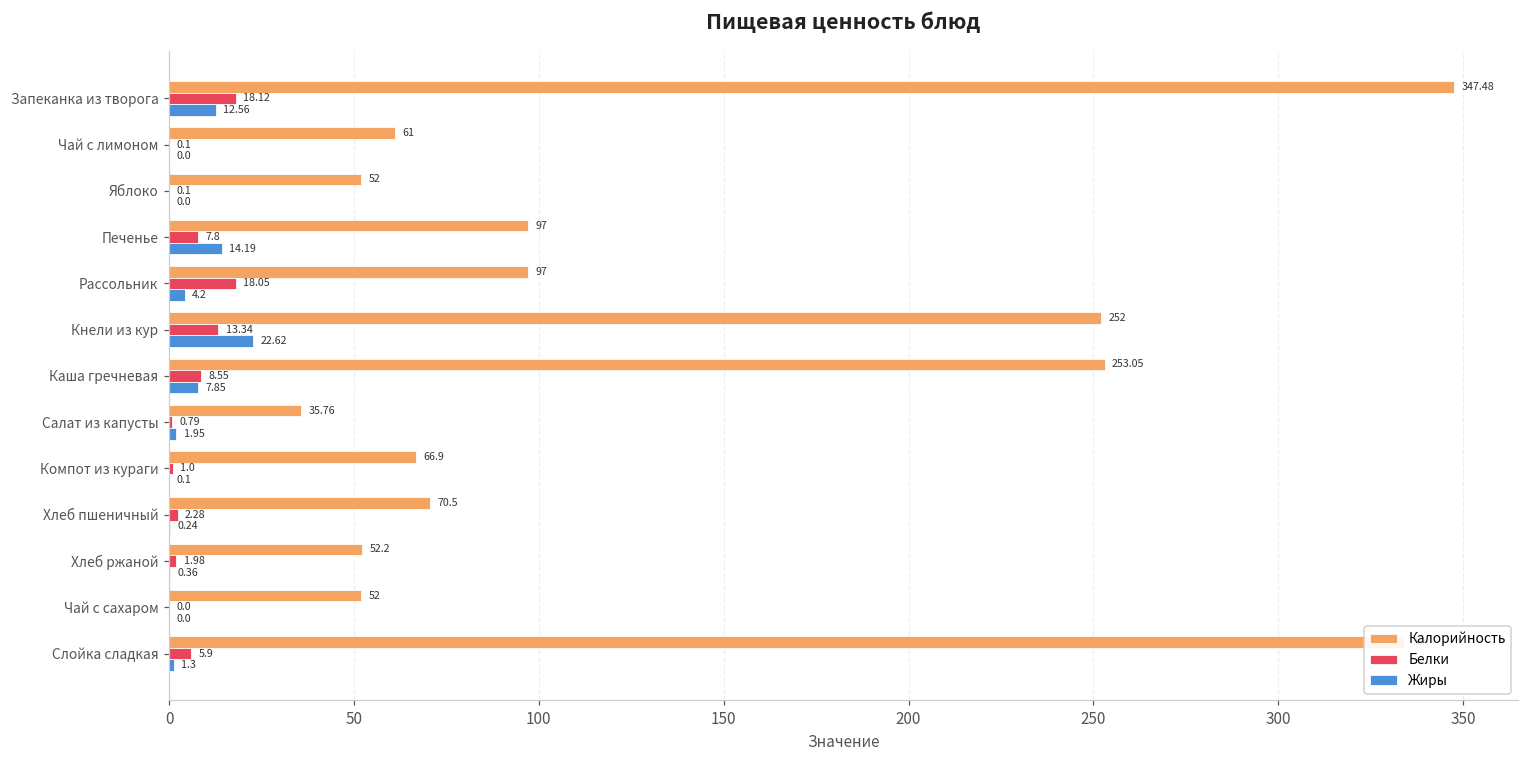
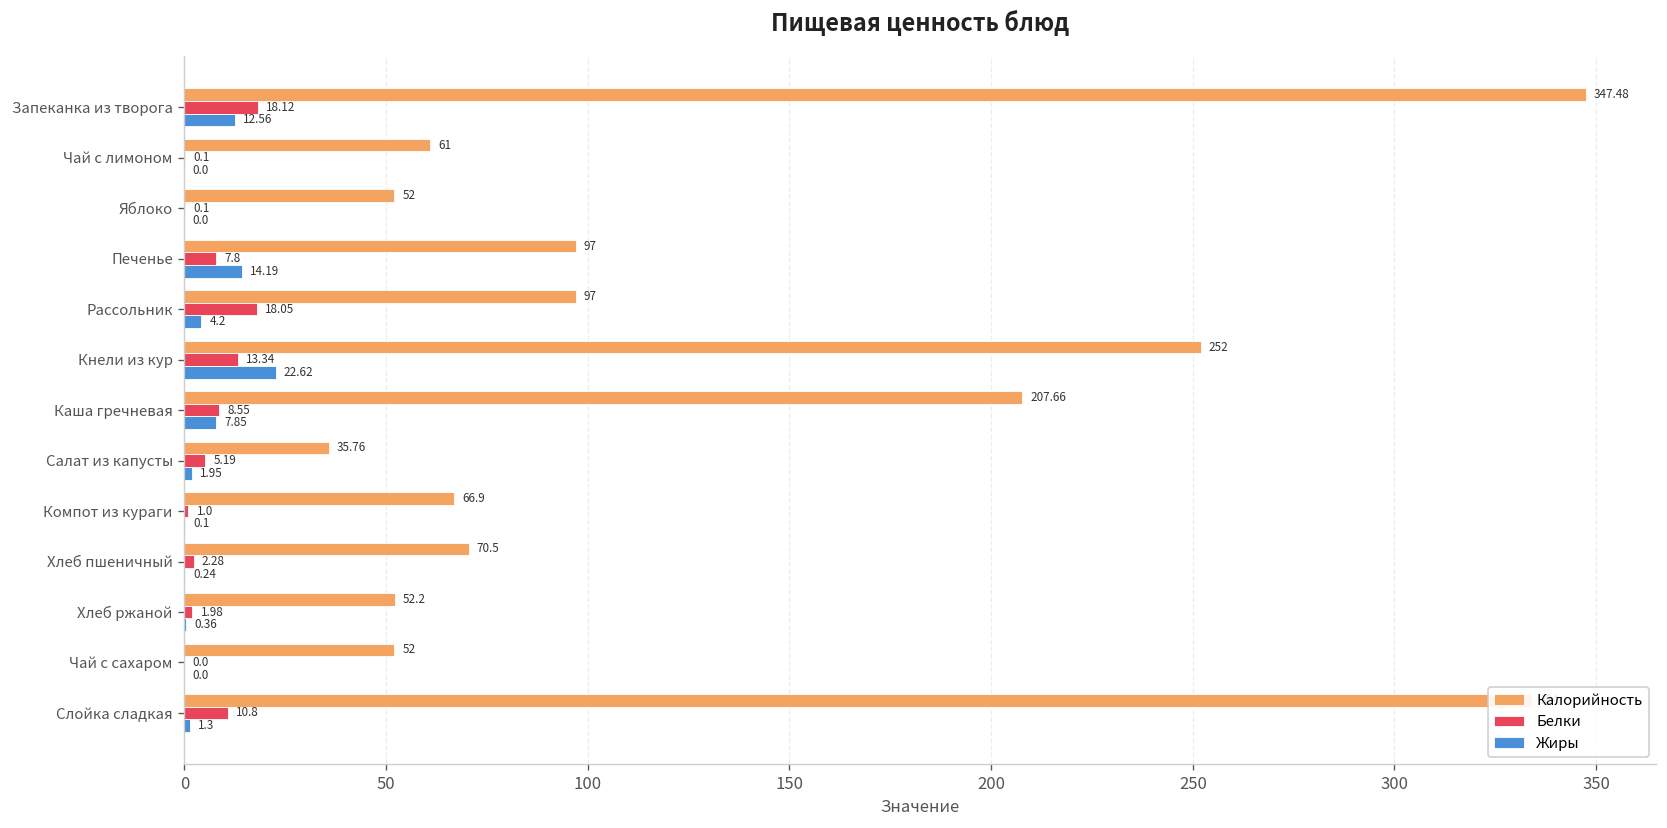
  {
    "Калорийность": {
      "Запеканка из творога": 347.48,
      "Чай с лимоном": 61,
      "Яблоко": 52,
      "Печенье": 97,
      "Рассольник": 97,
      "Кнели из кур": 252,
-     "Каша гречневая": 253.05,
+     "Каша гречневая": 207.66,
      "Салат из капусты": 35.76,
      "Компот из кураги": 66.9,
      "Хлеб пшеничный": 70.5,
      "Хлеб ржаной": 52.2,
      "Чай с сахаром": 52
    },
    "Белки": {
      "Запеканка из творога": 18.12,
      "Чай с лимоном": 0.1,
      "Яблоко": 0.1,
      "Печенье": 7.8,
      "Рассольник": 18.05,
      "Кнели из кур": 13.34,
      "Каша гречневая": 8.55,
-     "Салат из капусты": 0.79,
+     "Салат из капусты": 5.19,
      "Компот из кураги": 1.0,
      "Хлеб пшеничный": 2.28,
      "Хлеб ржаной": 1.98,
      "Чай с сахаром": 0.0,
-     "Слойка сладкая": 5.9
+     "Слойка сладкая": 10.8
    },
    "Жиры": {
      "Запеканка из творога": 12.56,
      "Чай с лимоном": 0.0,
      "Яблоко": 0.0,
      "Печенье": 14.19,
      "Рассольник": 4.2,
      "Кнели из кур": 22.62,
      "Каша гречневая": 7.85,
      "Салат из капусты": 1.95,
      "Компот из кураги": 0.1,
      "Хлеб пшеничный": 0.24,
      "Хлеб ржаной": 0.36,
      "Чай с сахаром": 0.0,
      "Слойка сладкая": 1.3
    }
  }
